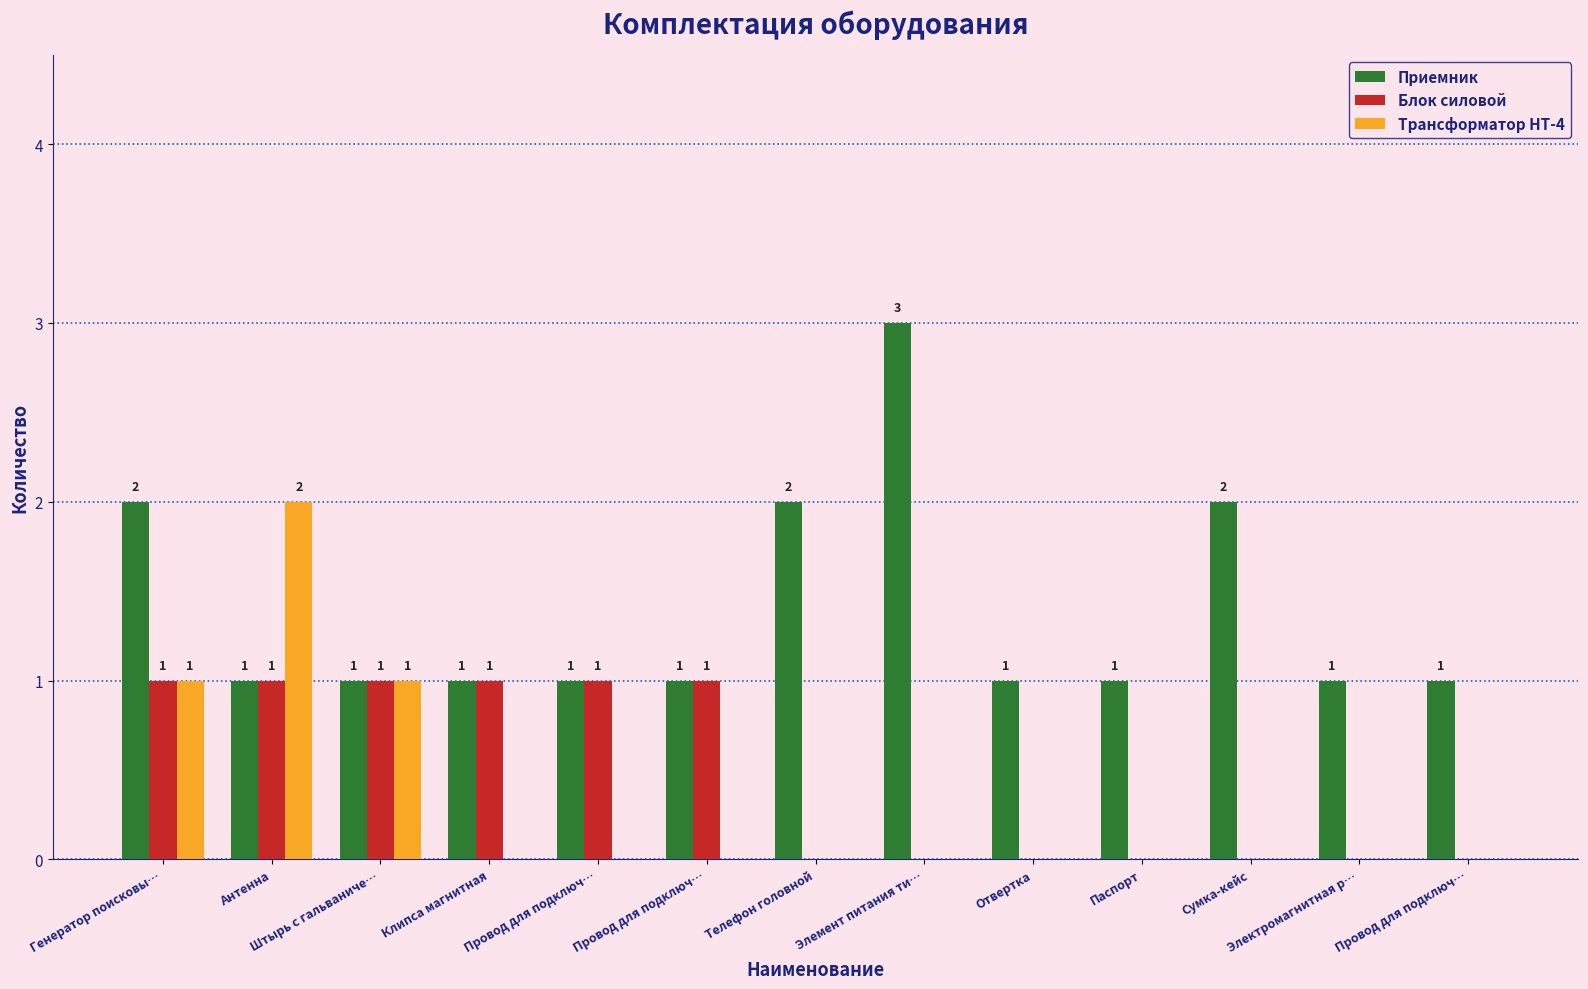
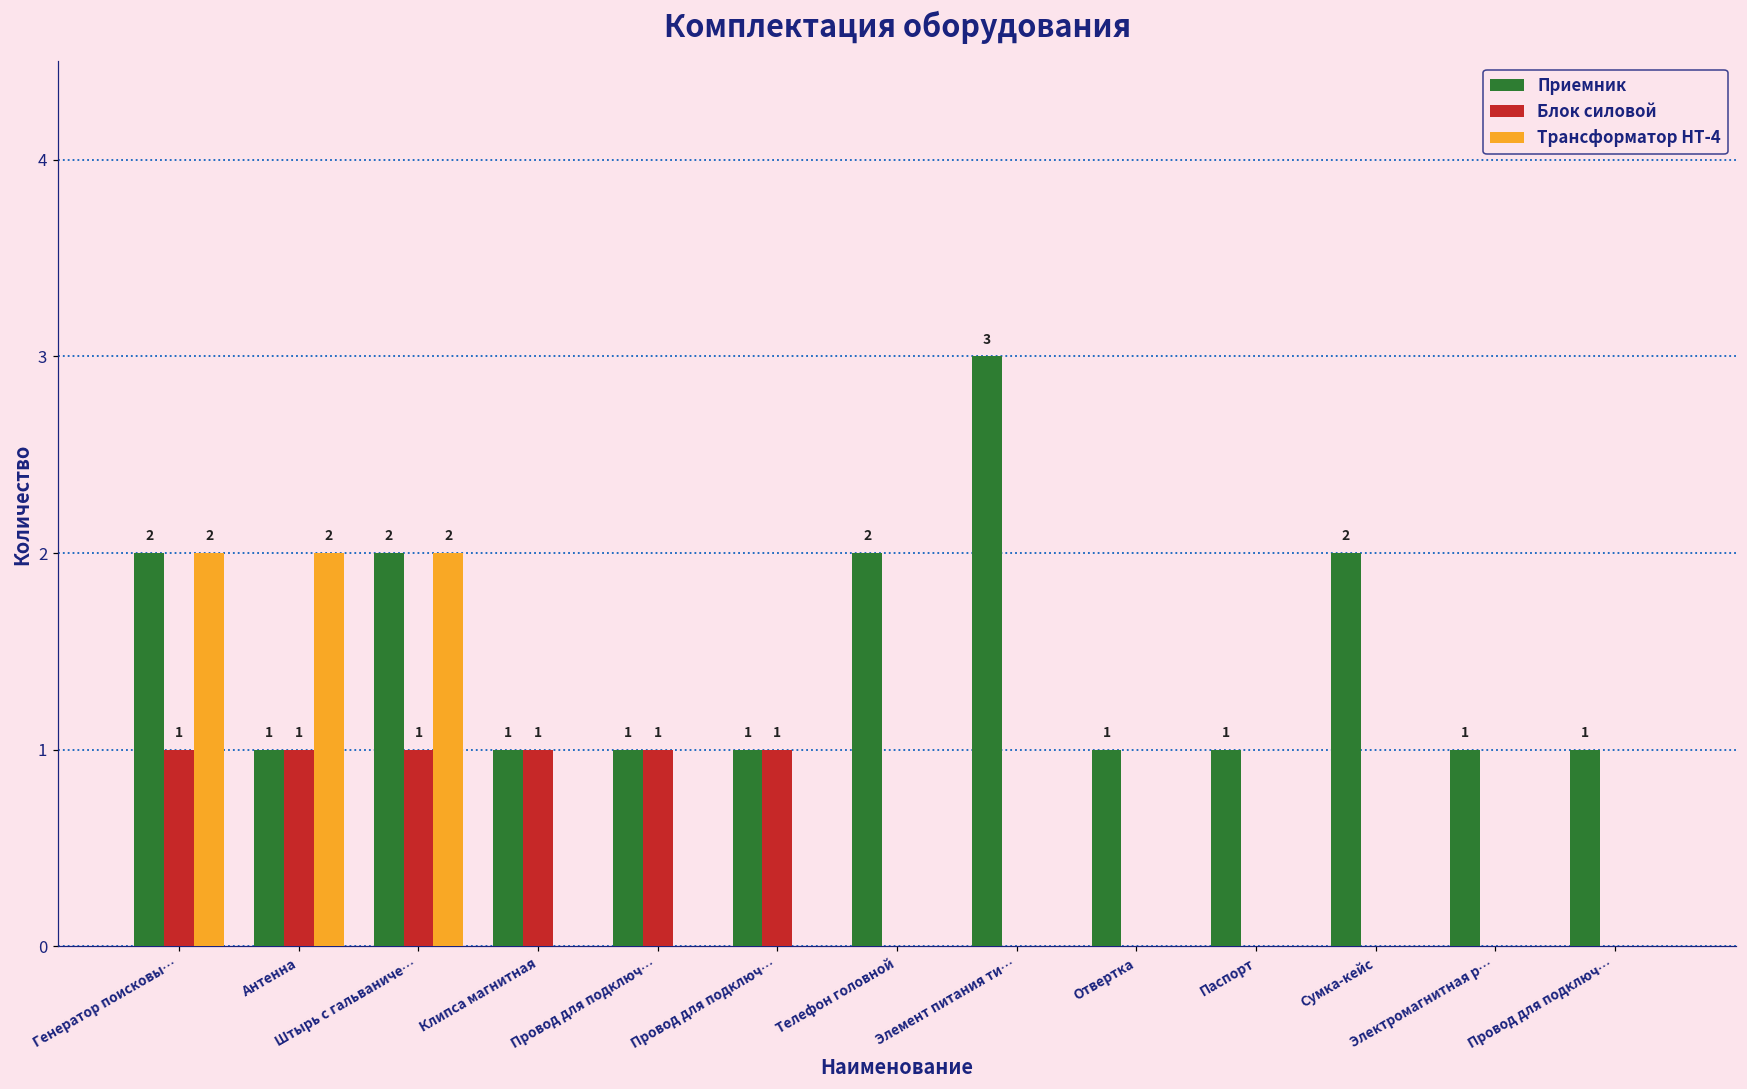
  {
    "Приемник": {
      "Генератор поисковы…": 2,
      "Антенна": 1,
-     "Штырь с гальваниче…": 1,
+     "Штырь с гальваниче…": 2,
      "Клипса магнитная": 1,
      "Телефон головной": 2,
      "Элемент питания ти…": 3,
      "Отвертка": 1,
      "Паспорт": 1,
      "Сумка-кейс": 2,
      "Электромагнитная р…": 1
    },
    "Блок силовой": {
      "Генератор поисковы…": 1,
      "Антенна": 1,
      "Штырь с гальваниче…": 1,
      "Клипса магнитная": 1
    },
    "Трансформатор НТ-4": {
-     "Генератор поисковы…": 1,
+     "Генератор поисковы…": 2,
      "Антенна": 2,
-     "Штырь с гальваниче…": 1
+     "Штырь с гальваниче…": 2
    }
  }
